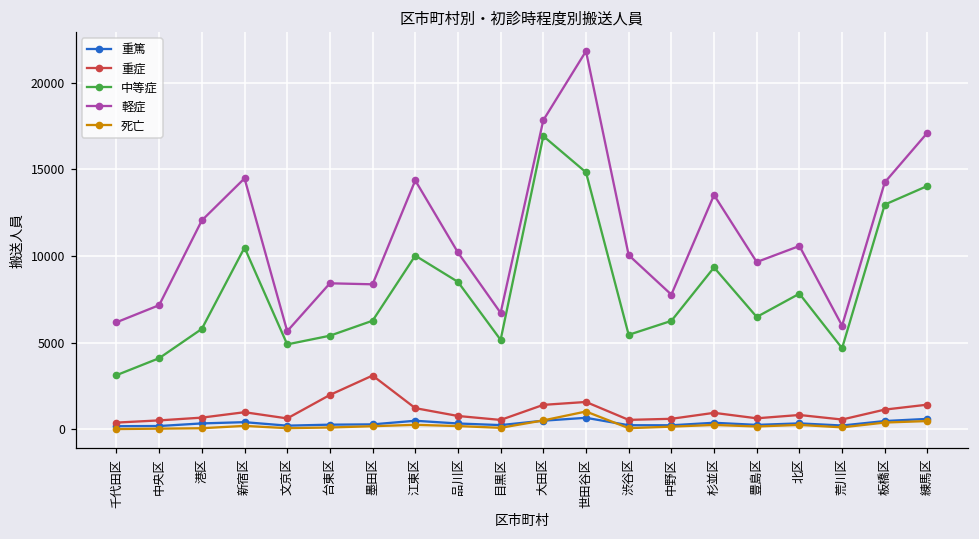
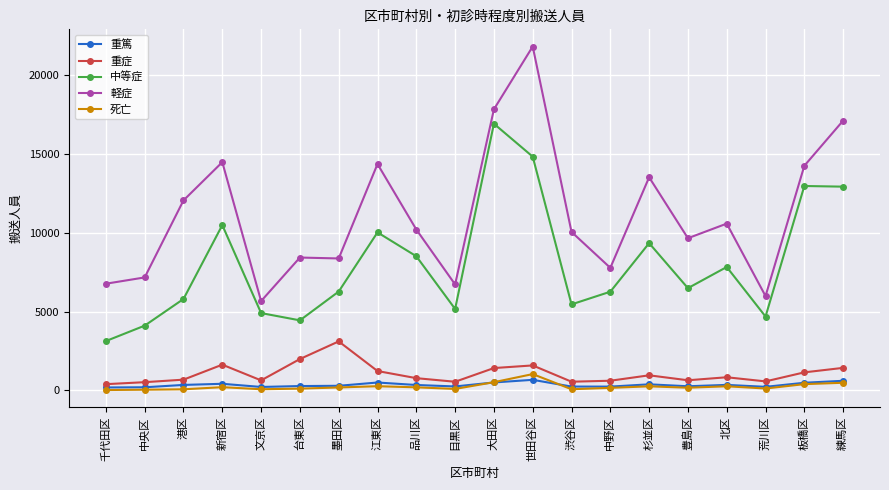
  {
    "重篤": {
      "港区": 400,
      "新宿区": 400,
      "江東区": 500,
      "世田谷区": 700,
      "渋谷区": 200
    },
    "重症": {
      "千代田区": 400,
      "中央区": 500,
      "港区": 700,
-     "新宿区": 1000,
+     "新宿区": 1600,
      "文京区": 600,
      "台東区": 2000,
      "墨田区": 3100,
      "江東区": 1200,
      "品川区": 800,
      "目黒区": 600,
      "大田区": 1400,
      "世田谷区": 1600,
      "渋谷区": 600,
      "中野区": 600,
      "杉並区": 1000,
      "豊島区": 600,
      "北区": 800,
      "荒川区": 600,
      "板橋区": 1100,
      "練馬区": 1400
    },
    "中等症": {
      "千代田区": 3100,
      "中央区": 4100,
      "港区": 5800,
      "新宿区": 10500,
      "文京区": 4900,
-     "台東区": 5400,
+     "台東区": 4400,
      "墨田区": 6300,
      "江東区": 10000,
      "品川区": 8500,
      "目黒区": 5200,
      "大田区": 16900,
      "世田谷区": 14800,
      "渋谷区": 5500,
      "中野区": 6300,
      "杉並区": 9300,
      "豊島区": 6500,
      "北区": 7800,
      "荒川区": 4700,
      "板橋区": 13000,
-     "練馬区": 14000
+     "練馬区": 12900
    },
    "軽症": {
-     "千代田区": 6200,
+     "千代田区": 6800,
      "中央区": 7200,
      "港区": 12100,
      "新宿区": 14500,
      "文京区": 5700,
      "台東区": 8400,
      "墨田区": 8400,
      "江東区": 14400,
      "品川区": 10200,
      "目黒区": 6700,
      "大田区": 17800,
      "世田谷区": 21800,
      "渋谷区": 10100,
      "中野区": 7800,
      "杉並区": 13500,
      "豊島区": 9700,
      "北区": 10600,
      "荒川区": 6000,
      "板橋区": 14300,
      "練馬区": 17100
    },
    "死亡": {
      "港区": 100,
      "新宿区": 200,
      "江東区": 300,
      "世田谷区": 1000,
      "渋谷区": 100
    }
  }
